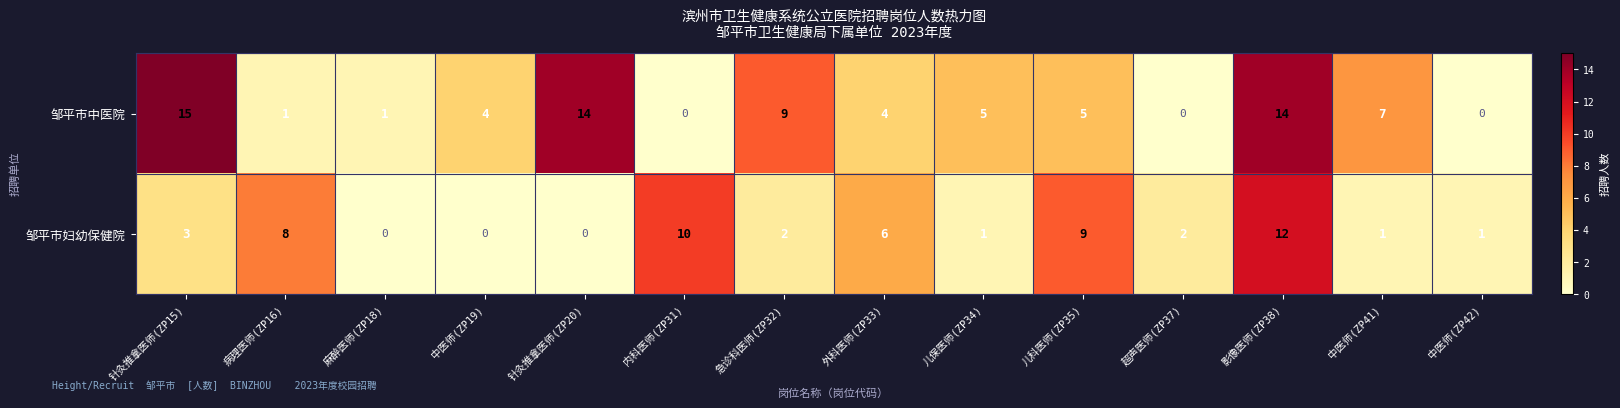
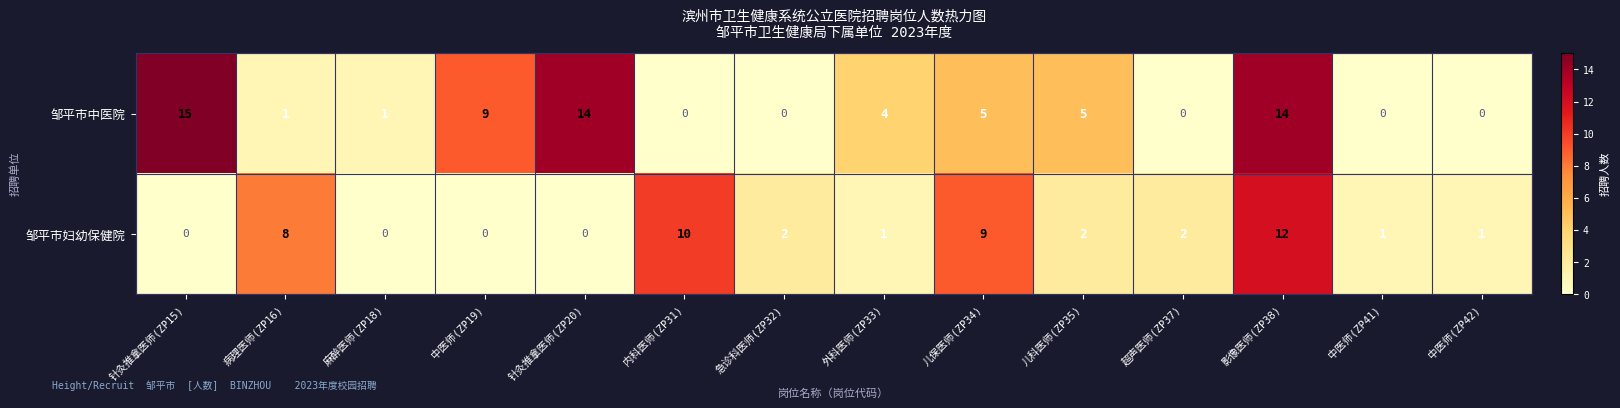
  {
    "邹平市中医院": {
      "针灸推拿医师(ZP15)": 15,
      "病理医师(ZP16)": 1,
      "麻醉医师(ZP18)": 1,
-     "中医师(ZP19)": 4,
+     "中医师(ZP19)": 9,
      "针灸推拿医师(ZP20)": 14,
      "内科医师(ZP31)": 0,
-     "急诊科医师(ZP32)": 9,
+     "急诊科医师(ZP32)": 0,
      "外科医师(ZP33)": 4,
      "儿保医师(ZP34)": 5,
      "儿科医师(ZP35)": 5,
      "超声医师(ZP37)": 0,
      "影像医师(ZP38)": 14,
-     "中医师(ZP41)": 7,
+     "中医师(ZP41)": 0,
      "中医师(ZP42)": 0
    },
    "邹平市妇幼保健院": {
-     "针灸推拿医师(ZP15)": 3,
+     "针灸推拿医师(ZP15)": 0,
      "病理医师(ZP16)": 8,
      "麻醉医师(ZP18)": 0,
      "中医师(ZP19)": 0,
      "针灸推拿医师(ZP20)": 0,
      "内科医师(ZP31)": 10,
      "急诊科医师(ZP32)": 2,
-     "外科医师(ZP33)": 6,
-     "儿保医师(ZP34)": 1,
-     "儿科医师(ZP35)": 9,
+     "外科医师(ZP33)": 1,
+     "儿保医师(ZP34)": 9,
+     "儿科医师(ZP35)": 2,
      "超声医师(ZP37)": 2,
      "影像医师(ZP38)": 12,
      "中医师(ZP41)": 1,
      "中医师(ZP42)": 1
    }
  }
